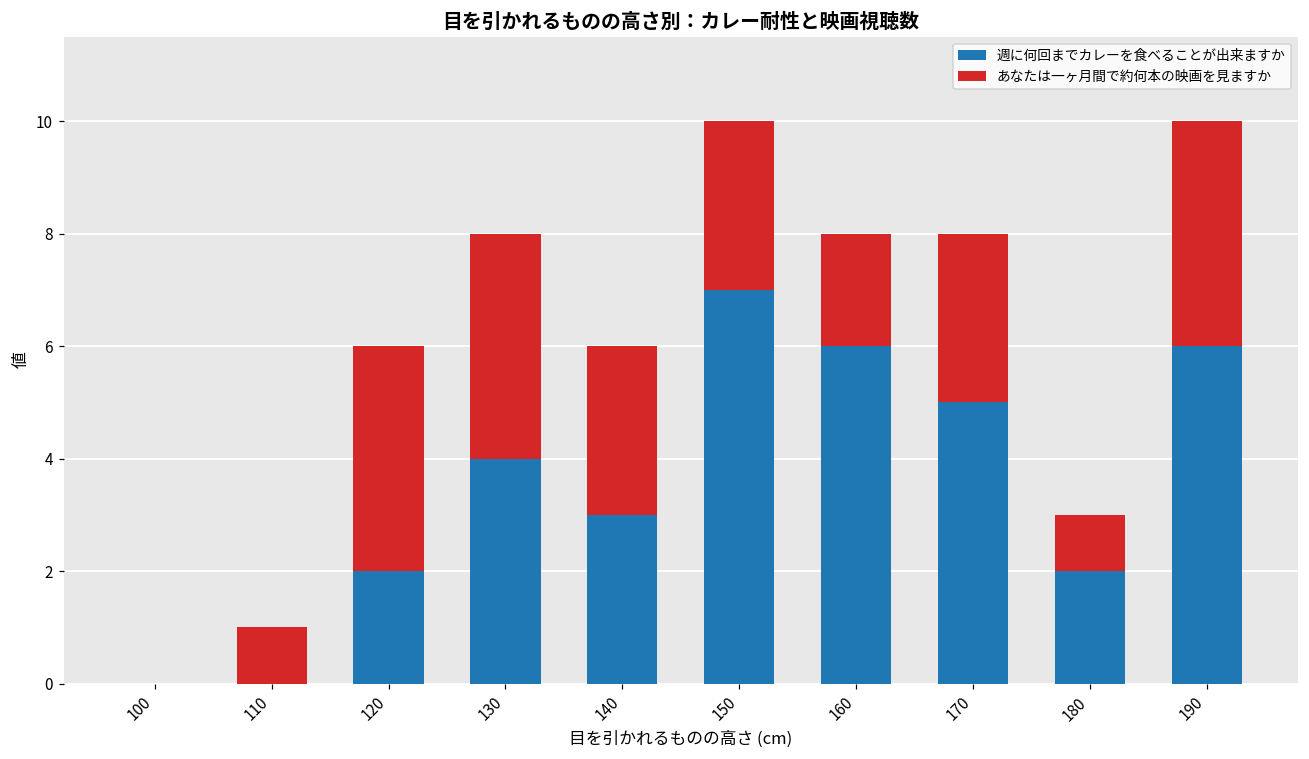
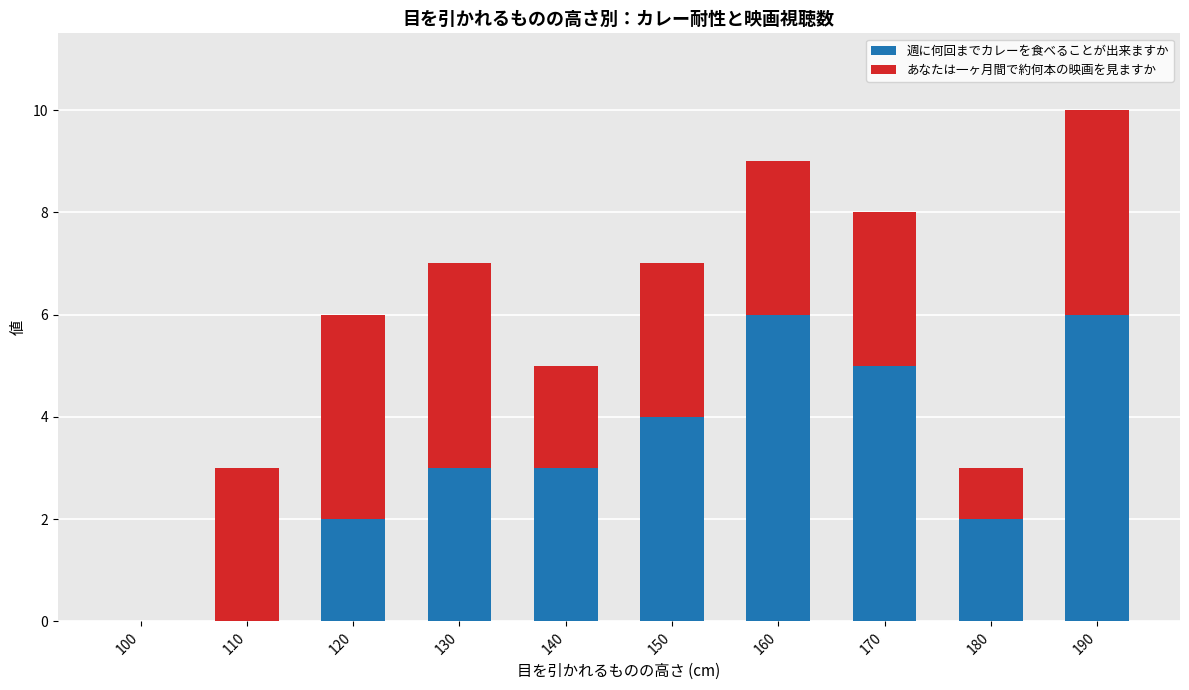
  {
    "週に何回までカレーを食べることが出来ますか": {
      "100": 0,
      "110": 0,
      "120": 2,
-     "130": 4,
+     "130": 3,
      "140": 3,
-     "150": 7,
+     "150": 4,
      "160": 6,
      "170": 5,
      "180": 2,
      "190": 6
    },
    "あなたは一ヶ月間で約何本の映画を見ますか": {
      "100": 0,
-     "110": 1,
+     "110": 3,
      "120": 4,
      "130": 4,
-     "140": 3,
+     "140": 2,
      "150": 3,
-     "160": 2,
+     "160": 3,
      "170": 3,
      "180": 1,
      "190": 4
    }
  }
